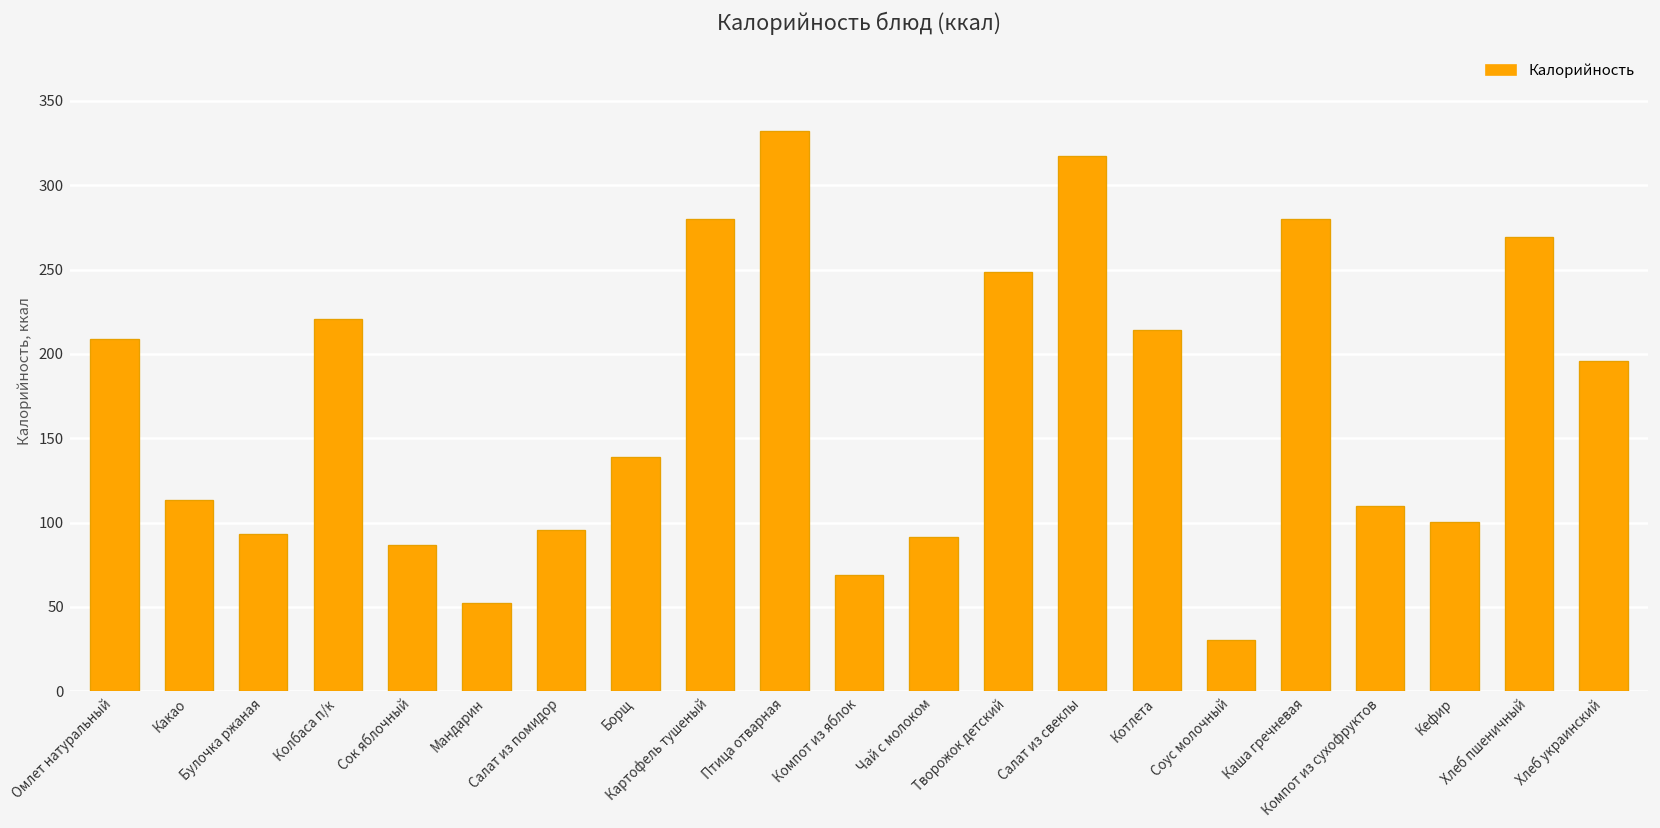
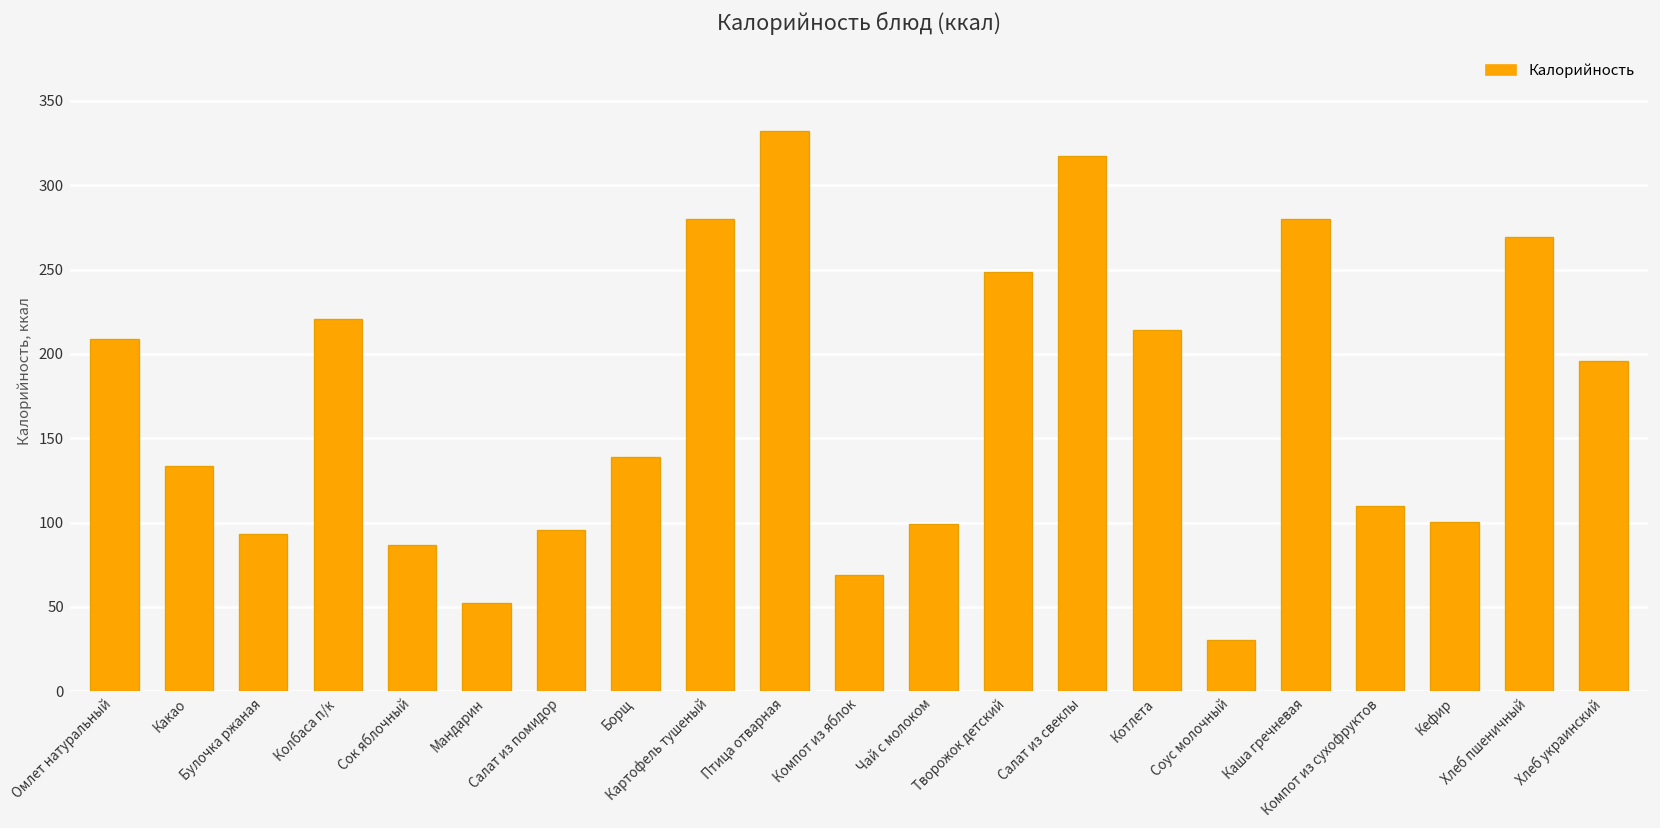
  {
    "Омлет натуральный": 209,
-   "Какао": 113,
+   "Какао": 133,
    "Булочка ржаная": 93,
    "Колбаса п/к": 221,
    "Сок яблочный": 87,
    "Мандарин": 53,
    "Салат из помидор": 96,
    "Борщ": 139,
    "Картофель тушеный": 280,
    "Птица отварная": 332,
    "Компот из яблок": 69,
-   "Чай с молоком": 91,
+   "Чай с молоком": 99,
    "Творожок детский": 249,
    "Салат из свеклы": 317,
    "Котлета": 214,
    "Соус молочный": 30,
    "Каша гречневая": 280,
    "Компот из сухофруктов": 110,
    "Кефир": 100,
    "Хлеб пшеничный": 270,
    "Хлеб украинский": 196
  }
